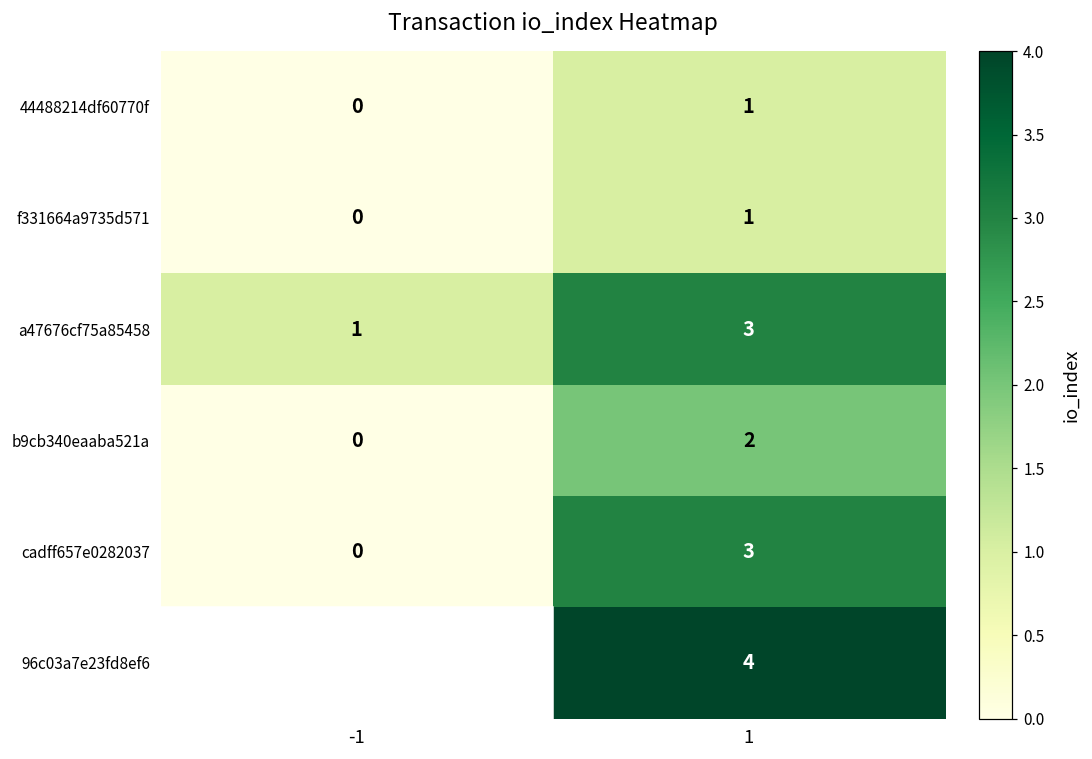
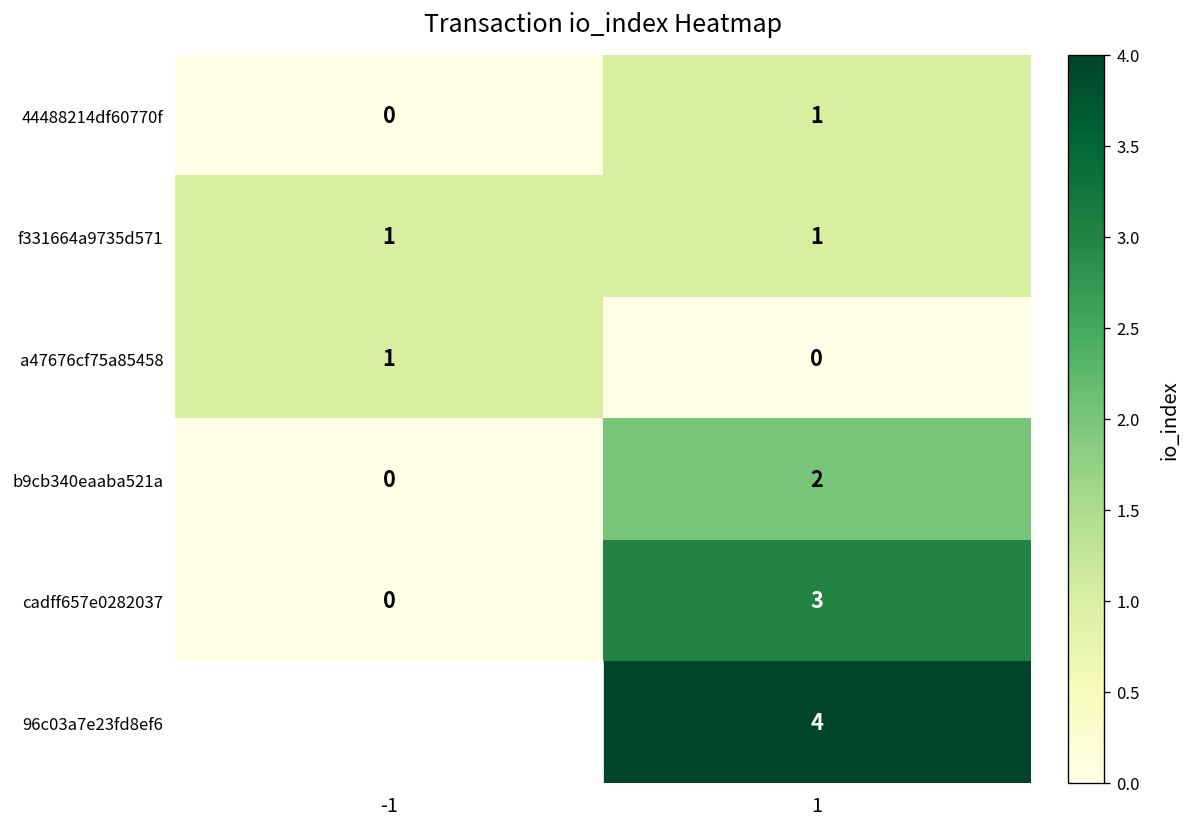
  {
    "44488214df60770f": {
      "-1": 0,
      "1": 1
    },
    "f331664a9735d571": {
-     "-1": 0,
+     "-1": 1,
      "1": 1
    },
    "a47676cf75a85458": {
      "-1": 1,
-     "1": 3
+     "1": 0
    },
    "b9cb340eaaba521a": {
      "-1": 0,
      "1": 2
    },
    "cadff657e0282037": {
      "-1": 0,
      "1": 3
    },
    "96c03a7e23fd8ef6": {
      "1": 4
    }
  }
